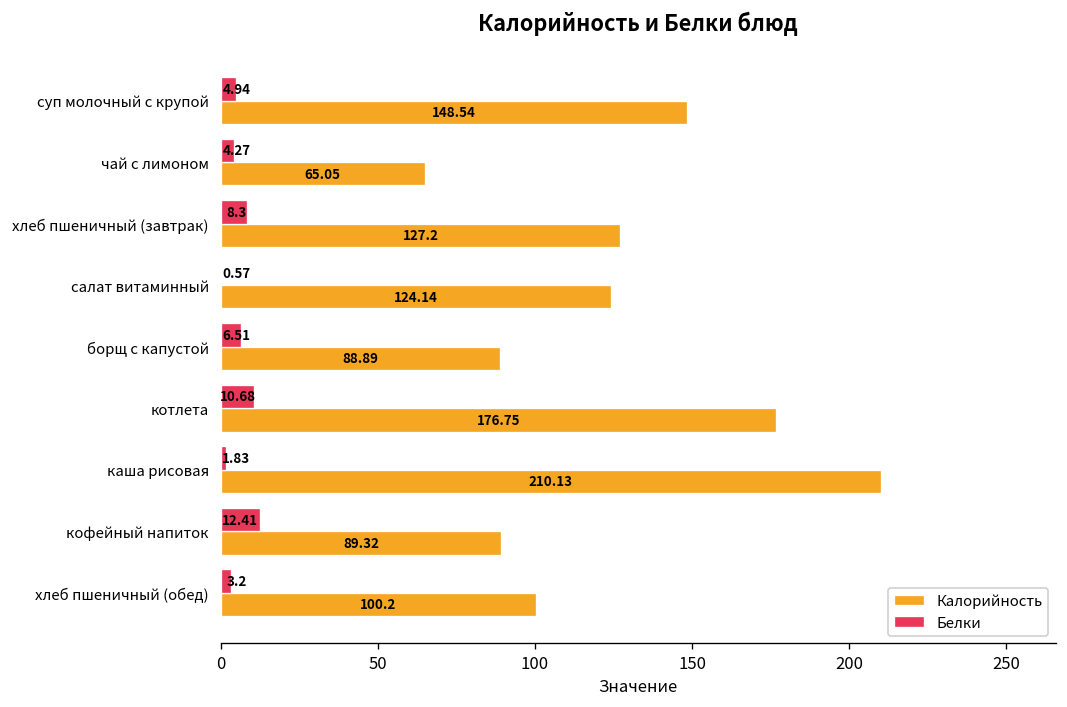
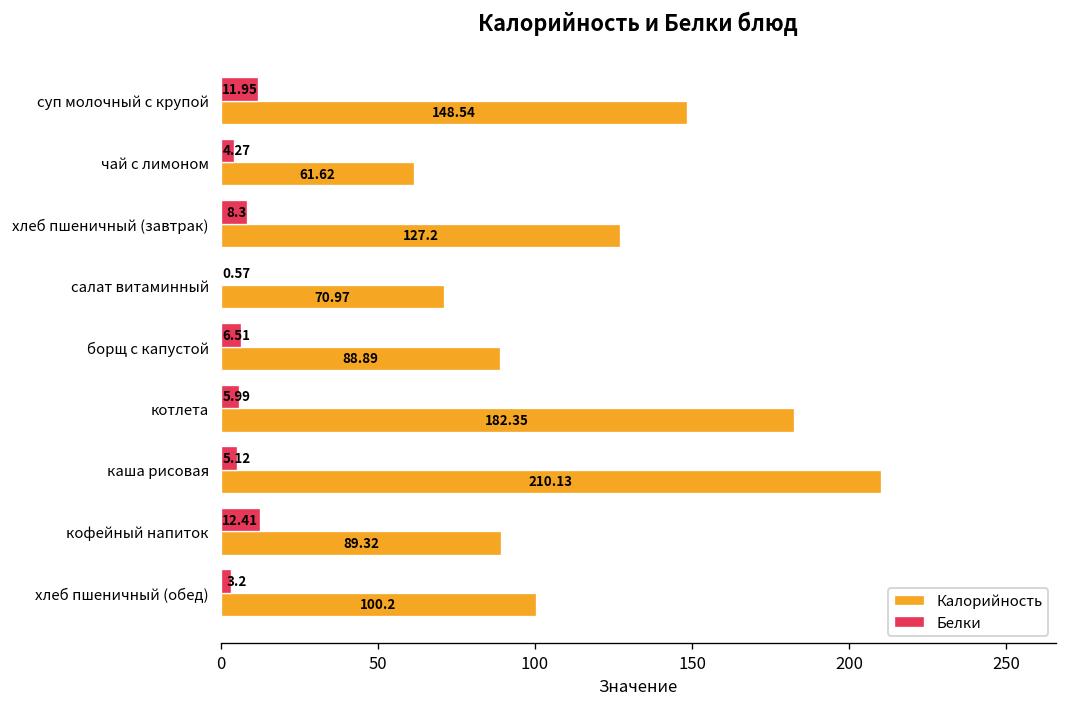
  {
    "Калорийность": {
      "суп молочный с крупой": 148.54,
-     "чай с лимоном": 65.05,
+     "чай с лимоном": 61.62,
      "хлеб пшеничный (завтрак)": 127.2,
-     "салат витаминный": 124.14,
+     "салат витаминный": 70.97,
      "борщ с капустой": 88.89,
-     "котлета": 176.75,
+     "котлета": 182.35,
      "каша рисовая": 210.13,
      "кофейный напиток": 89.32,
      "хлеб пшеничный (обед)": 100.2
    },
    "Белки": {
-     "суп молочный с крупой": 4.94,
+     "суп молочный с крупой": 11.95,
      "чай с лимоном": 4.27,
      "хлеб пшеничный (завтрак)": 8.3,
      "салат витаминный": 0.57,
      "борщ с капустой": 6.51,
-     "котлета": 10.68,
-     "каша рисовая": 1.83,
+     "котлета": 5.99,
+     "каша рисовая": 5.12,
      "кофейный напиток": 12.41,
      "хлеб пшеничный (обед)": 3.2
    }
  }
